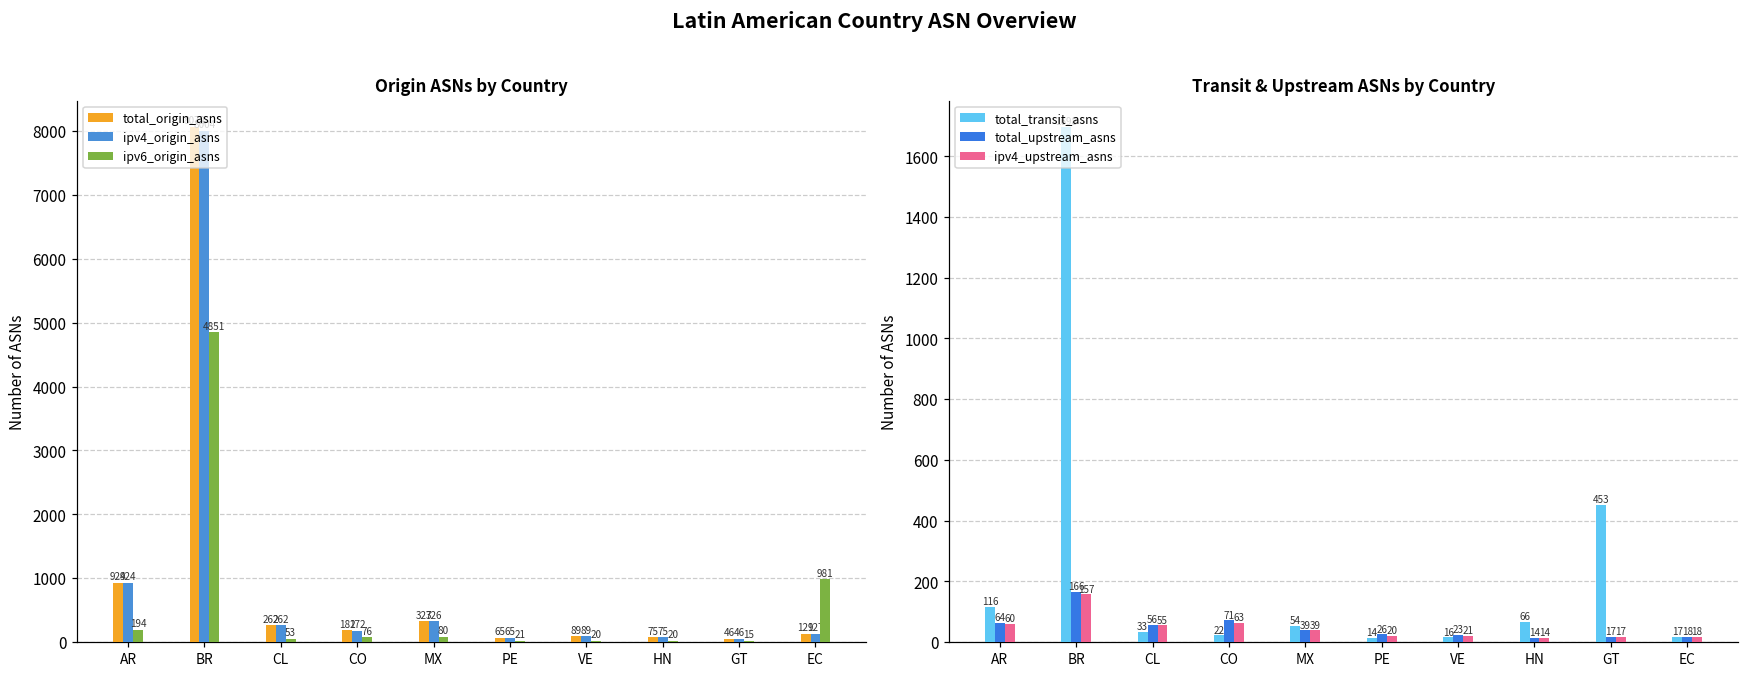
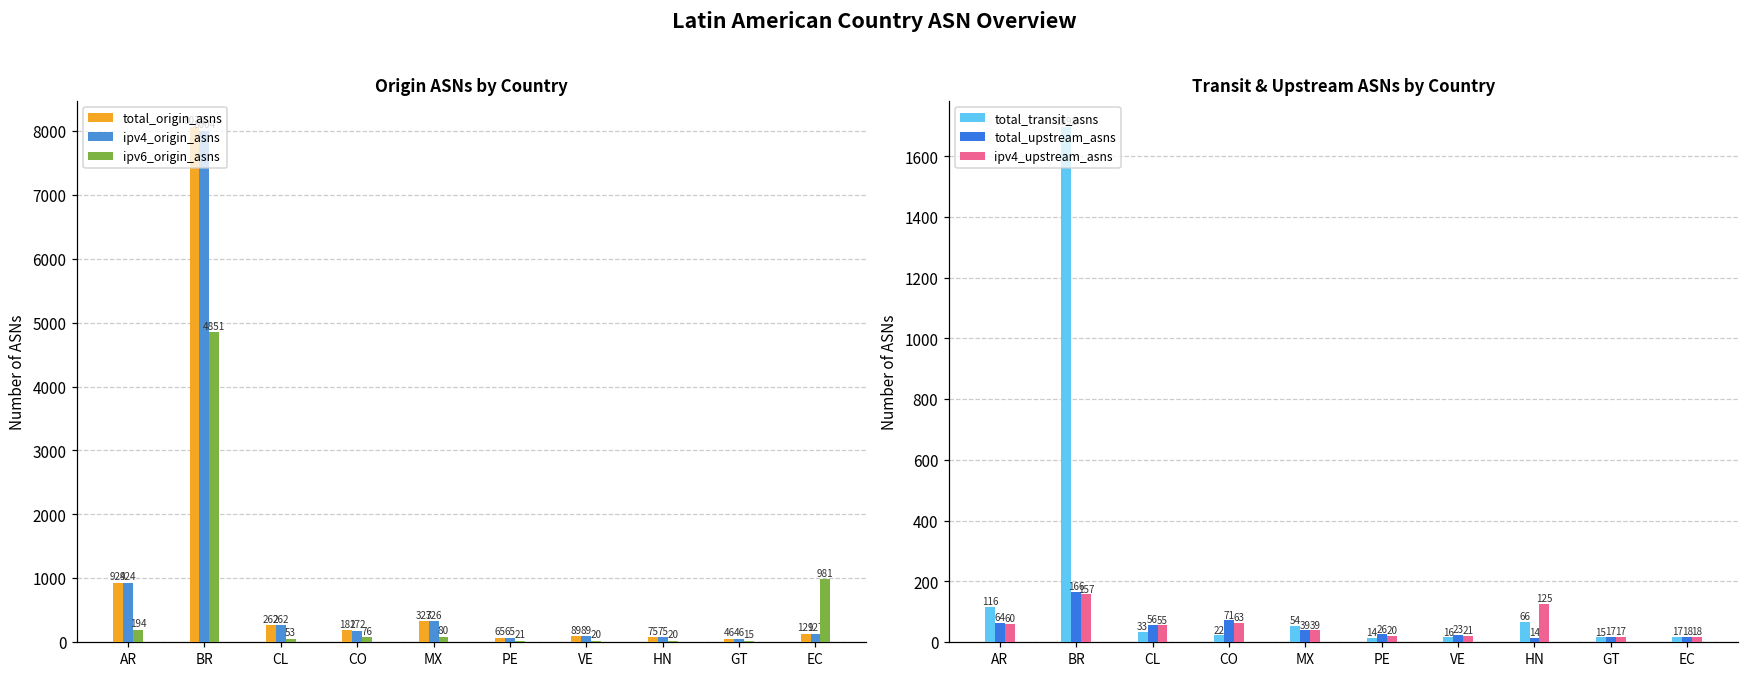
  {
    "Origin ASNs by Country": {
      "total_origin_asns": {
        "PE": 65,
        "VE": 89,
        "HN": 75,
        "GT": 46
      },
      "ipv4_origin_asns": {
        "PE": 65,
        "VE": 89,
        "HN": 75,
        "GT": 46
      },
      "ipv6_origin_asns": {
        "AR": 194,
        "BR": 4851,
        "CL": 53,
        "CO": 76,
        "MX": 80,
        "PE": 21,
        "VE": 20,
        "HN": 20,
        "GT": 15,
        "EC": 981
      }
    },
    "Transit & Upstream ASNs by Country": {
      "total_transit_asns": {
        "AR": 116,
        "CL": 33,
        "CO": 22,
        "MX": 54,
        "PE": 14,
        "VE": 16,
        "HN": 66,
-       "GT": 453,
+       "GT": 15,
        "EC": 17
      },
      "total_upstream_asns": {
        "AR": 64,
        "CL": 56,
        "CO": 71,
        "MX": 39,
        "PE": 26,
        "VE": 23,
        "HN": 14,
        "GT": 17,
        "EC": 18
      },
      "ipv4_upstream_asns": {
        "AR": 60,
        "CL": 55,
        "CO": 63,
        "MX": 39,
        "PE": 20,
        "VE": 21,
-       "HN": 14,
+       "HN": 125,
        "GT": 17,
        "EC": 18
      }
    }
  }
